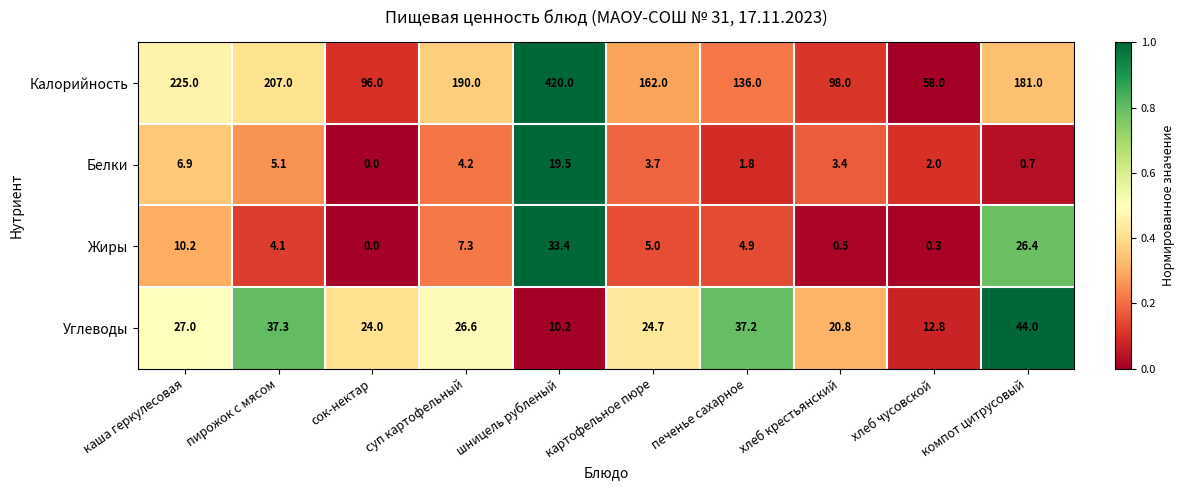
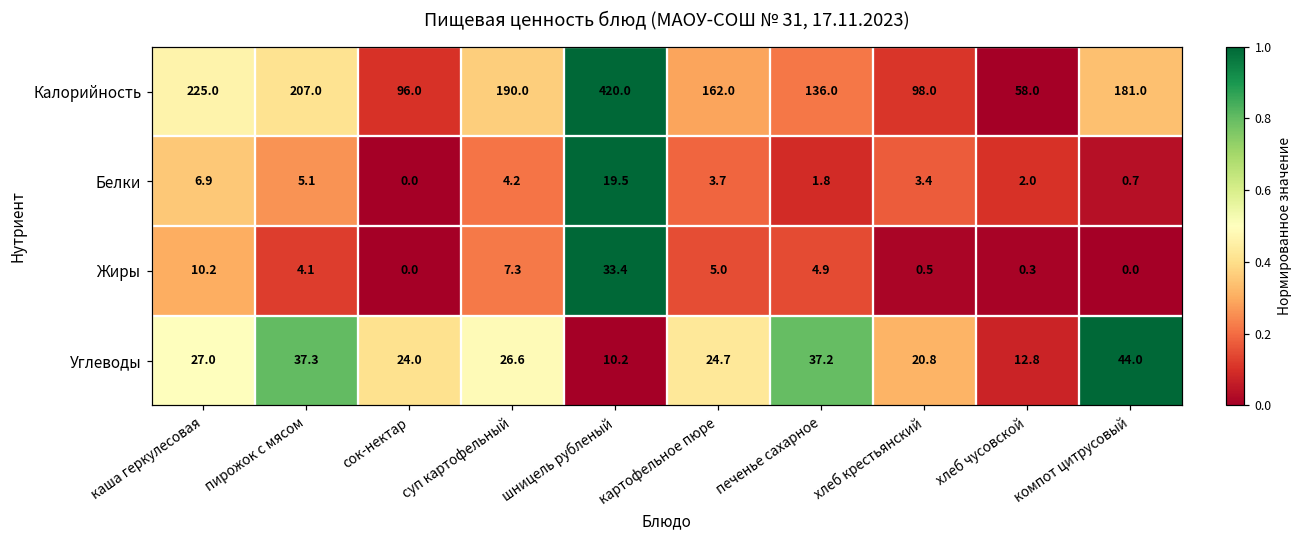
  {
    "Калорийность": {
      "каша геркулесовая": 225.0,
      "пирожок с мясом": 207.0,
      "сок-нектар": 96.0,
      "суп картофельный": 190.0,
      "шницель рубленый": 420.0,
      "картофельное пюре": 162.0,
      "печенье сахарное": 136.0,
      "хлеб крестьянский": 98.0,
      "хлеб чусовской": 58.0,
      "компот цитрусовый": 181.0
    },
    "Белки": {
      "каша геркулесовая": 6.9,
      "пирожок с мясом": 5.1,
      "сок-нектар": 0.0,
      "суп картофельный": 4.2,
      "шницель рубленый": 19.5,
      "картофельное пюре": 3.7,
      "печенье сахарное": 1.8,
      "хлеб крестьянский": 3.4,
      "хлеб чусовской": 2.0,
      "компот цитрусовый": 0.7
    },
    "Жиры": {
      "каша геркулесовая": 10.2,
      "пирожок с мясом": 4.1,
      "сок-нектар": 0.0,
      "суп картофельный": 7.3,
      "шницель рубленый": 33.4,
      "картофельное пюре": 5.0,
      "печенье сахарное": 4.9,
      "хлеб крестьянский": 0.5,
      "хлеб чусовской": 0.3,
-     "компот цитрусовый": 26.4
+     "компот цитрусовый": 0.0
    },
    "Углеводы": {
      "каша геркулесовая": 27.0,
      "пирожок с мясом": 37.3,
      "сок-нектар": 24.0,
      "суп картофельный": 26.6,
      "шницель рубленый": 10.2,
      "картофельное пюре": 24.7,
      "печенье сахарное": 37.2,
      "хлеб крестьянский": 20.8,
      "хлеб чусовской": 12.8,
      "компот цитрусовый": 44.0
    }
  }
